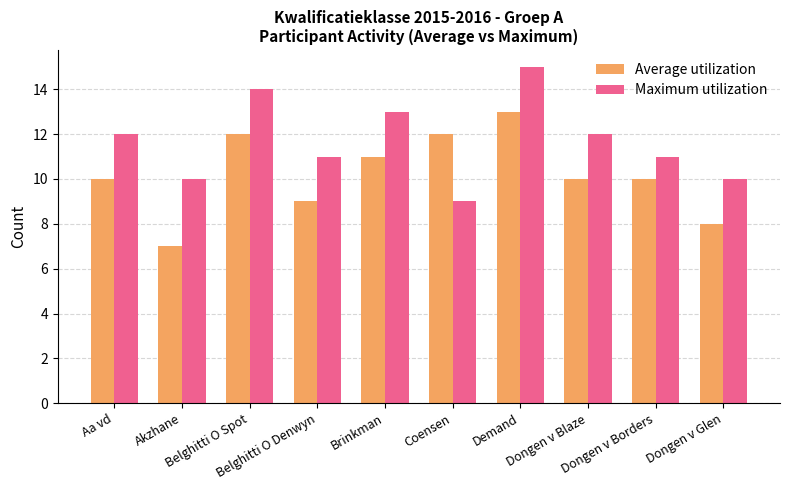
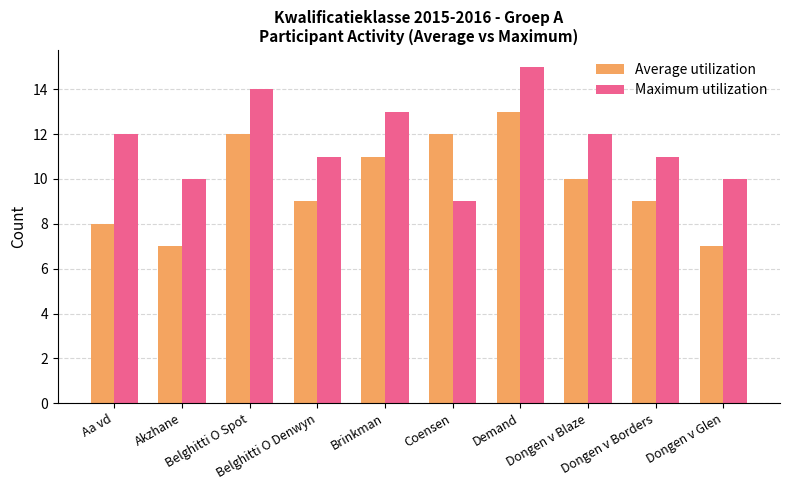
  {
    "Average utilization": {
-     "Aa vd": 10,
+     "Aa vd": 8,
      "Akzhane": 7,
      "Belghitti O Spot": 12,
      "Belghitti O Denwyn": 9,
      "Brinkman": 11,
      "Coensen": 12,
      "Demand": 13,
      "Dongen v Blaze": 10,
-     "Dongen v Borders": 10,
-     "Dongen v Glen": 8
+     "Dongen v Borders": 9,
+     "Dongen v Glen": 7
    },
    "Maximum utilization": {
      "Aa vd": 12,
      "Akzhane": 10,
      "Belghitti O Spot": 14,
      "Belghitti O Denwyn": 11,
      "Brinkman": 13,
      "Coensen": 9,
      "Demand": 15,
      "Dongen v Blaze": 12,
      "Dongen v Borders": 11,
      "Dongen v Glen": 10
    }
  }
